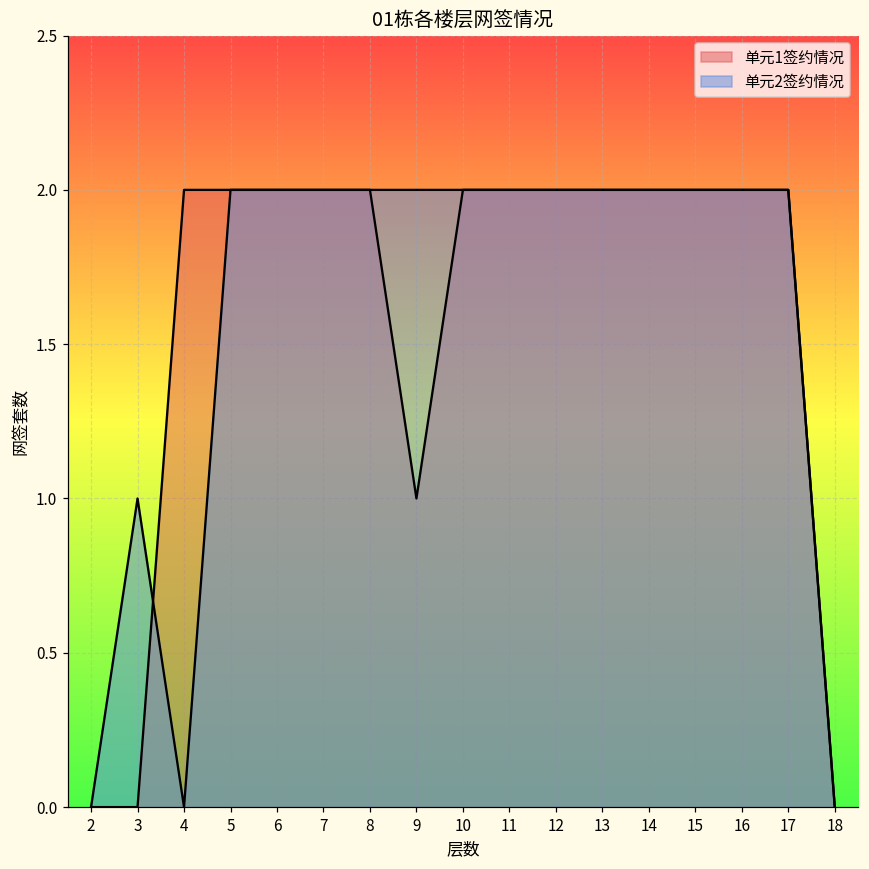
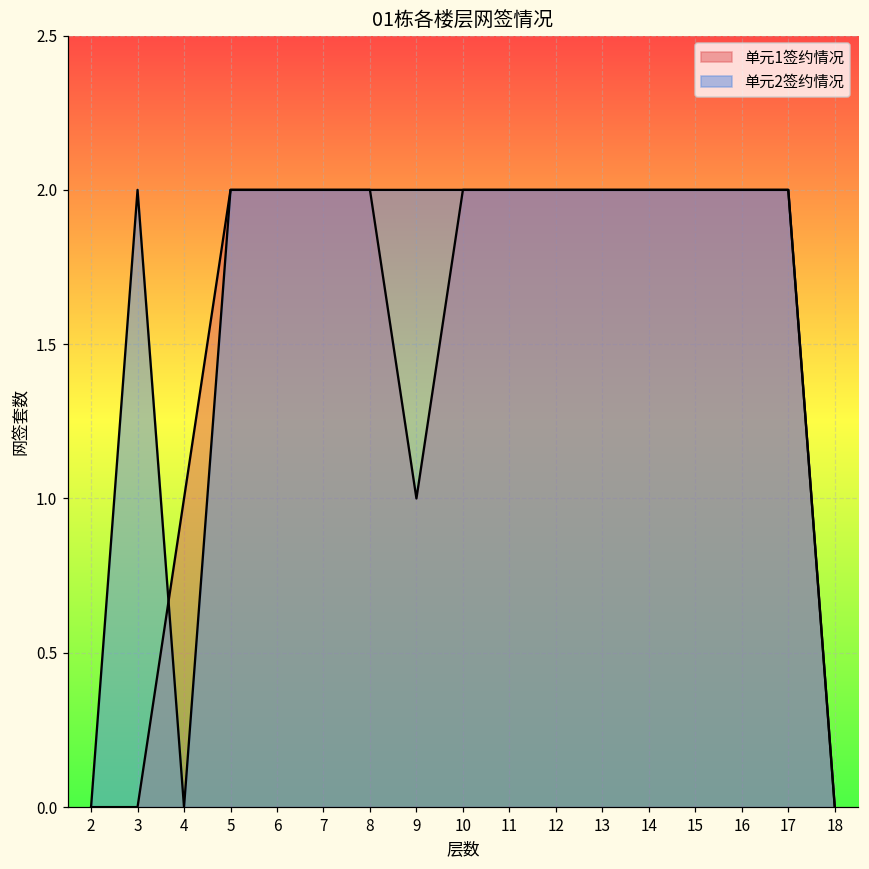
  {
    "单元1签约情况": {
      "3": 0,
-     "4": 2,
+     "4": 1,
      "9": 1
    },
    "单元2签约情况": {
-     "3": 1,
+     "3": 2,
      "4": 0,
      "9": 2
    }
  }
